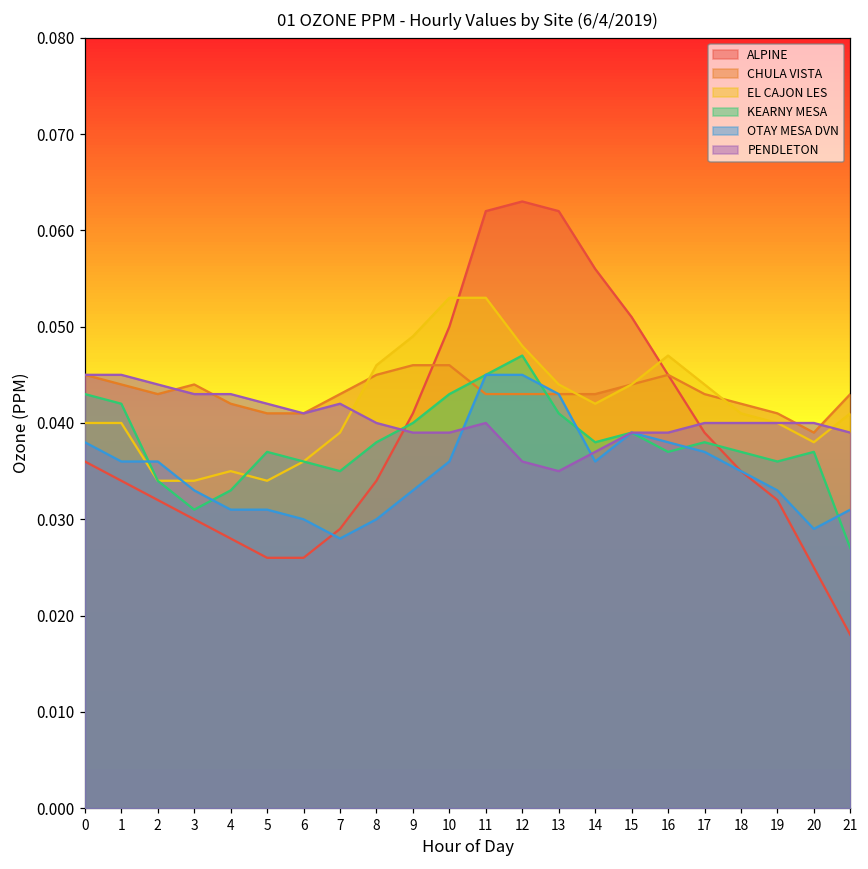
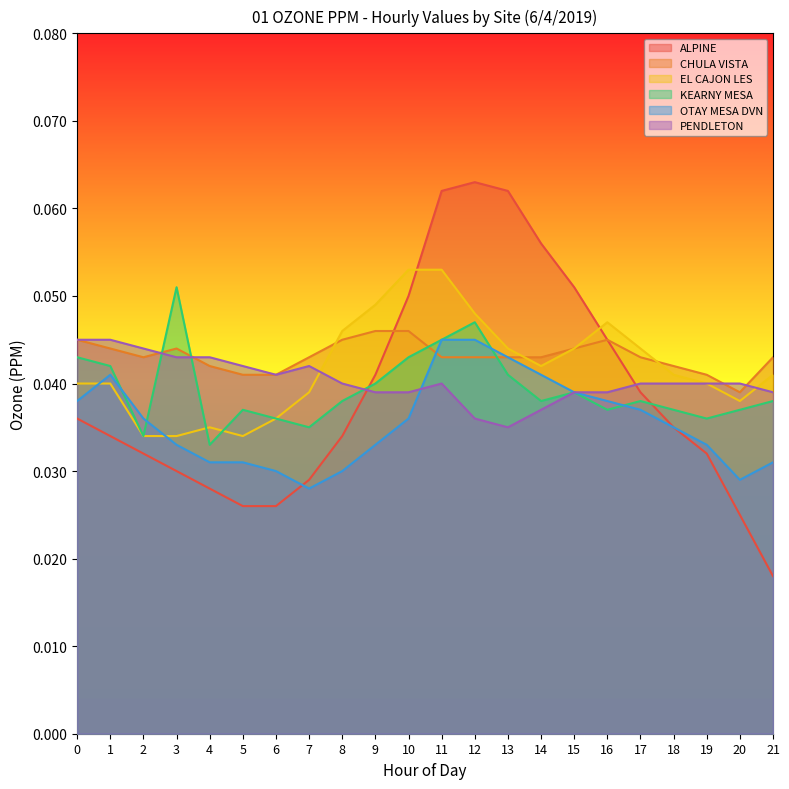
  {
    "KEARNY MESA": {
      "0": 0.043,
      "1": 0.042,
-     "3": 0.031,
+     "3": 0.051,
      "4": 0.033,
      "5": 0.037,
      "7": 0.035,
      "8": 0.038,
      "9": 0.040,
      "10": 0.043,
      "12": 0.047,
      "13": 0.041,
      "14": 0.038,
      "16": 0.037,
      "17": 0.038,
      "18": 0.037,
      "19": 0.036,
      "20": 0.037,
-     "21": 0.027
+     "21": 0.038
    },
    "OTAY MESA DVN": {
      "0": 0.038,
-     "1": 0.036,
+     "1": 0.041,
      "2": 0.036,
      "3": 0.033,
      "4": 0.031,
      "5": 0.031,
      "6": 0.030,
      "7": 0.028,
      "8": 0.030,
      "9": 0.033,
      "10": 0.036,
      "12": 0.045,
-     "14": 0.036,
+     "14": 0.041,
      "16": 0.038,
      "17": 0.037,
      "19": 0.033,
      "20": 0.029,
      "21": 0.031
    },
    "PENDLETON": {
      "1": 0.045,
      "2": 0.044,
      "3": 0.043,
      "4": 0.043,
      "5": 0.042,
      "7": 0.042,
      "8": 0.040,
      "9": 0.039,
      "10": 0.039,
      "11": 0.040,
      "12": 0.036,
      "13": 0.035,
      "14": 0.037,
      "16": 0.039,
      "17": 0.040,
      "18": 0.040,
      "20": 0.040,
      "21": 0.039
    }
  }
